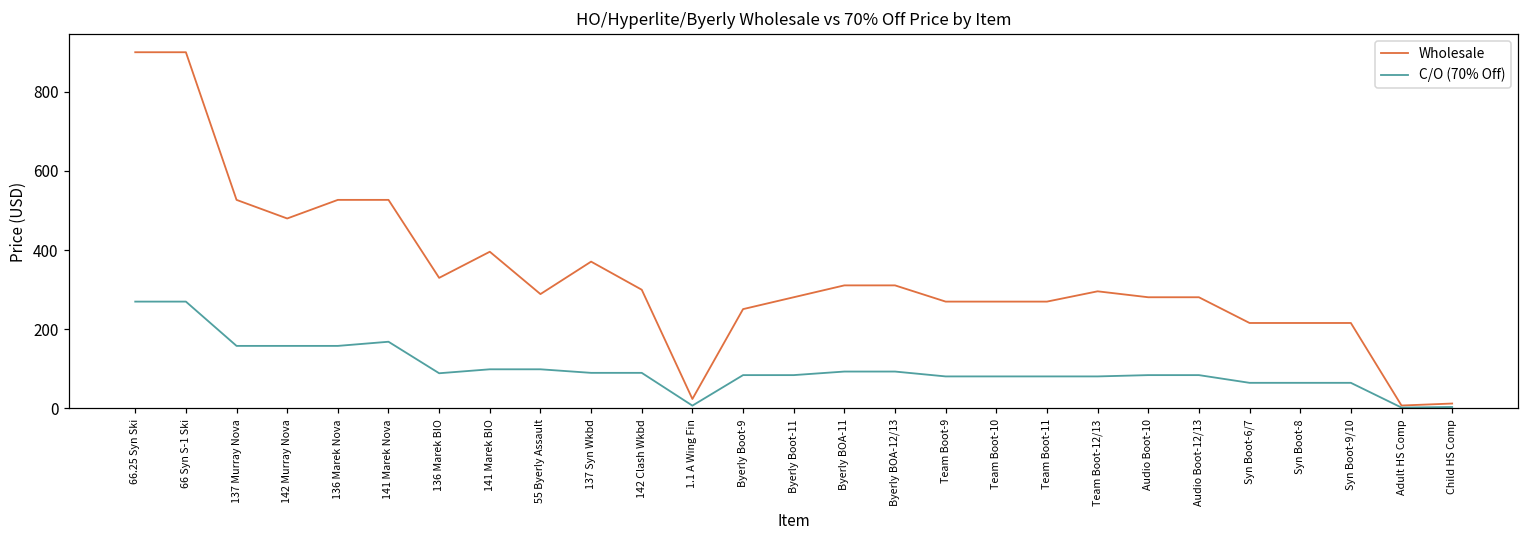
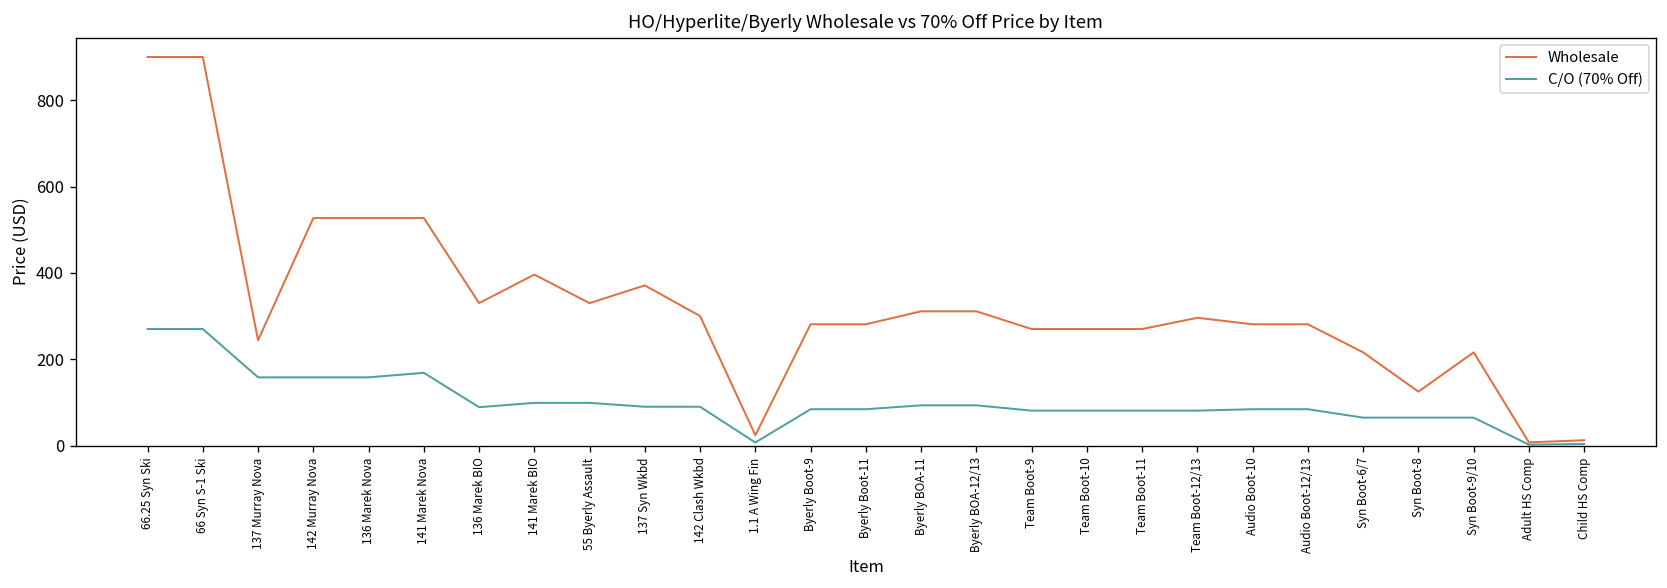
  {
    "Wholesale": {
      "66.25 Syn Ski": 900,
      "66 Syn S-1 Ski": 900,
-     "137 Murray Nova": 530,
-     "142 Murray Nova": 480,
+     "137 Murray Nova": 240,
+     "142 Murray Nova": 530,
      "136 Marek Nova": 530,
      "141 Marek Nova": 530,
      "136 Marek BIO": 330,
      "141 Marek BIO": 400,
-     "55 Byerly Assault": 290,
+     "55 Byerly Assault": 330,
      "137 Syn Wkbd": 370,
      "142 Clash Wkbd": 300,
      "1.1 A Wing Fin": 20,
-     "Byerly Boot-9": 250,
+     "Byerly Boot-9": 280,
      "Byerly Boot-11": 280,
      "Byerly BOA-11": 310,
      "Byerly BOA-12/13": 310,
      "Team Boot-9": 270,
      "Team Boot-10": 270,
      "Team Boot-11": 270,
      "Team Boot-12/13": 300,
      "Audio Boot-10": 280,
      "Audio Boot-12/13": 280,
      "Syn Boot-6/7": 220,
-     "Syn Boot-8": 220,
+     "Syn Boot-8": 130,
      "Syn Boot-9/10": 220,
      "Child HS Comp": 10
    },
    "C/O (70% Off)": {
      "66.25 Syn Ski": 270,
      "66 Syn S-1 Ski": 270,
      "137 Murray Nova": 160,
      "142 Murray Nova": 160,
      "136 Marek Nova": 160,
      "141 Marek Nova": 170,
      "136 Marek BIO": 90,
      "141 Marek BIO": 100,
      "55 Byerly Assault": 100,
      "137 Syn Wkbd": 90,
      "142 Clash Wkbd": 90,
      "1.1 A Wing Fin": 10,
      "Byerly Boot-9": 80,
      "Byerly Boot-11": 80,
      "Byerly BOA-11": 90,
      "Byerly BOA-12/13": 90,
      "Team Boot-9": 80,
      "Team Boot-10": 80,
      "Team Boot-11": 80,
      "Team Boot-12/13": 80,
      "Audio Boot-10": 80,
      "Audio Boot-12/13": 80,
      "Syn Boot-6/7": 60,
      "Syn Boot-8": 60,
      "Syn Boot-9/10": 60,
      "Child HS Comp": 0
    }
  }
